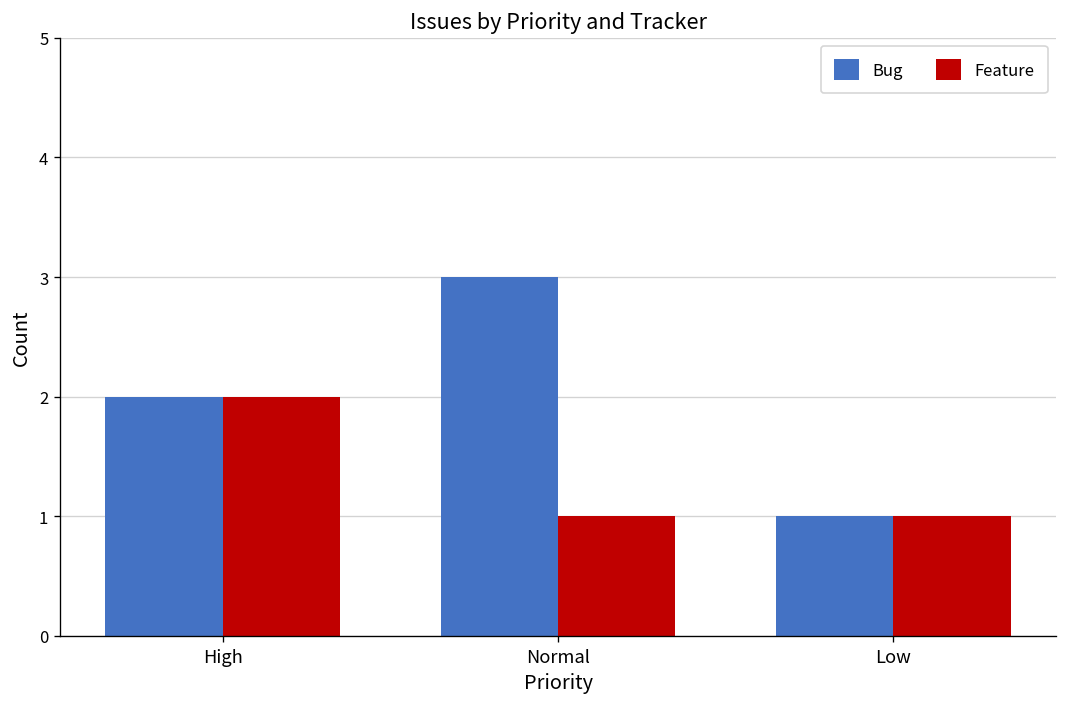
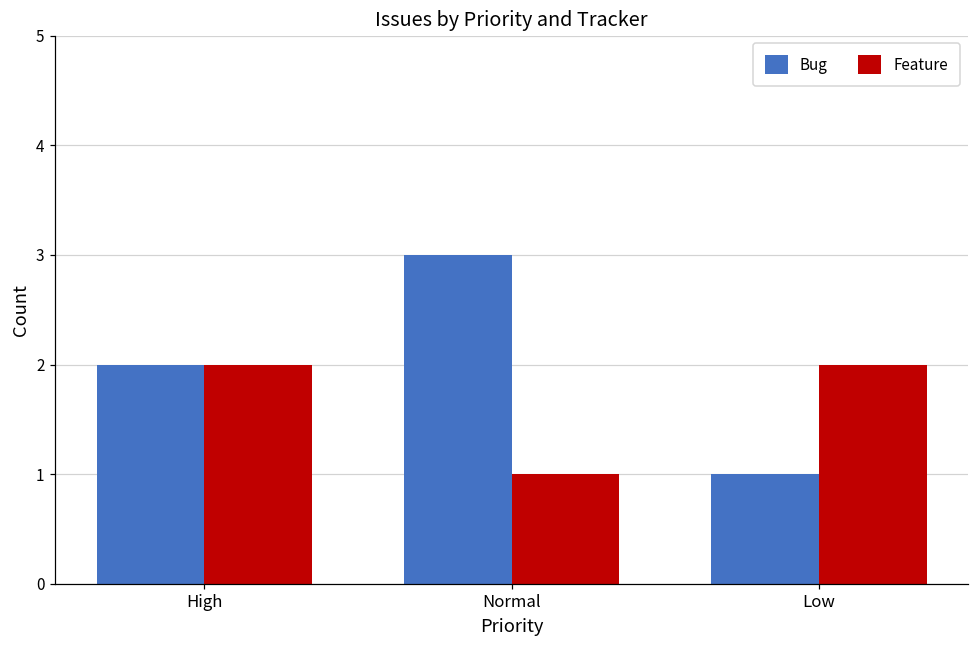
  {
    "Bug": {
      "High": 2,
      "Normal": 3,
      "Low": 1
    },
    "Feature": {
      "High": 2,
      "Normal": 1,
-     "Low": 1
+     "Low": 2
    }
  }
